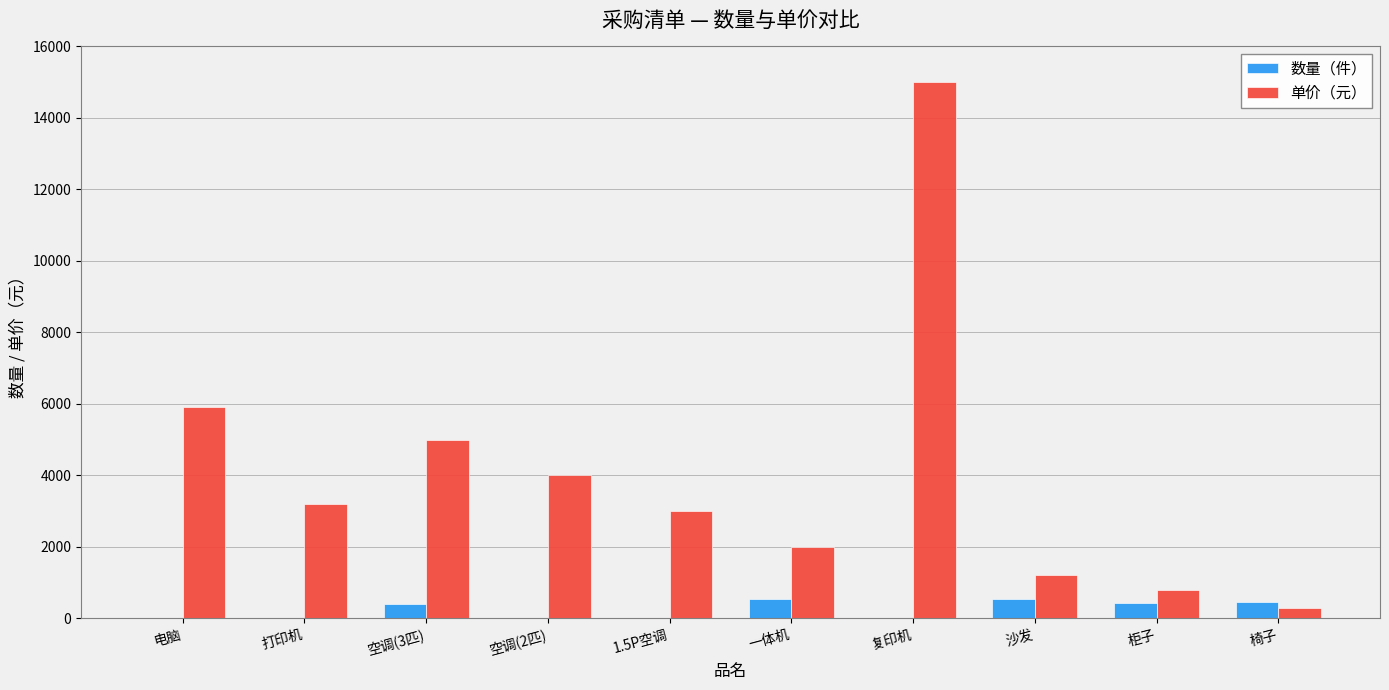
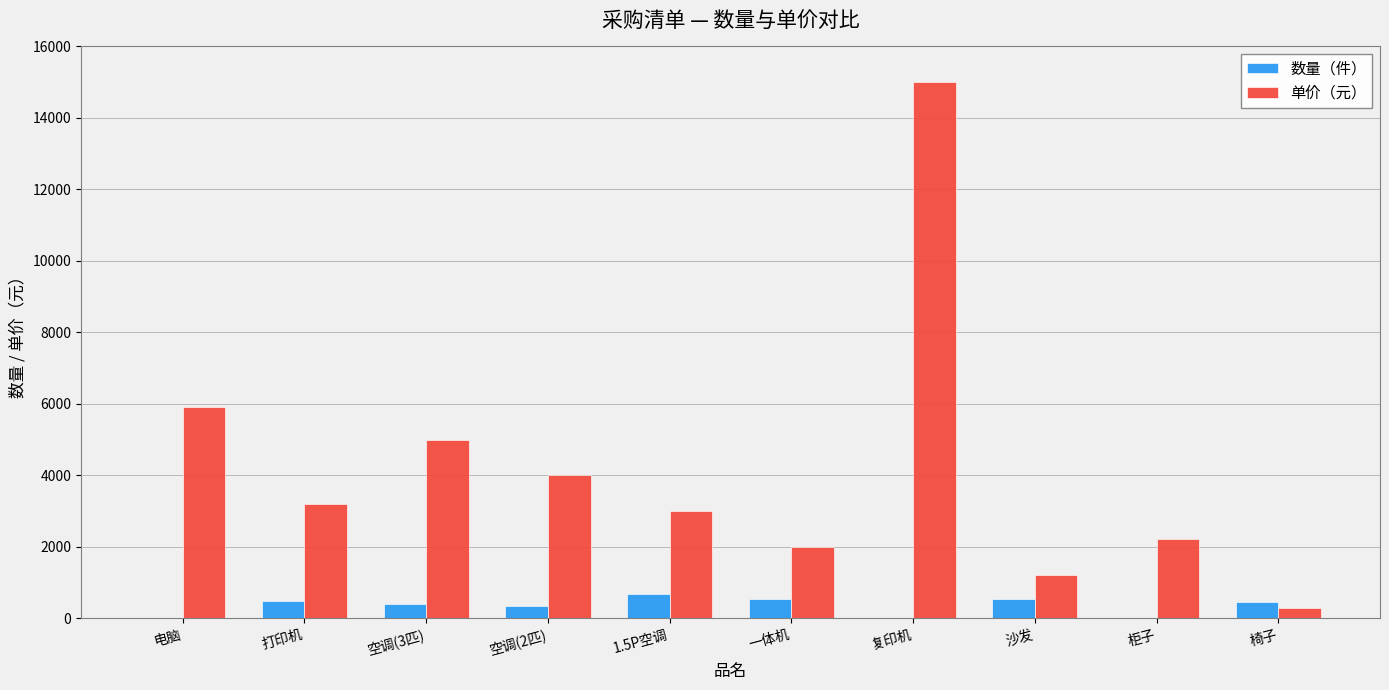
  {
    "数量（件）": {
-     "打印机": 0,
+     "打印机": 500,
      "空调(3匹)": 400,
-     "空调(2匹)": 0,
-     "1.5P空调": 0,
+     "空调(2匹)": 300,
+     "1.5P空调": 700,
      "一体机": 500,
      "沙发": 500,
-     "柜子": 400,
+     "柜子": 0,
      "椅子": 500
    },
    "单价（元）": {
      "电脑": 5900,
      "打印机": 3200,
      "空调(3匹)": 5000,
      "空调(2匹)": 4000,
      "1.5P空调": 3000,
      "一体机": 2000,
      "复印机": 15000,
      "沙发": 1200,
-     "柜子": 800,
+     "柜子": 2200,
      "椅子": 300
    }
  }
